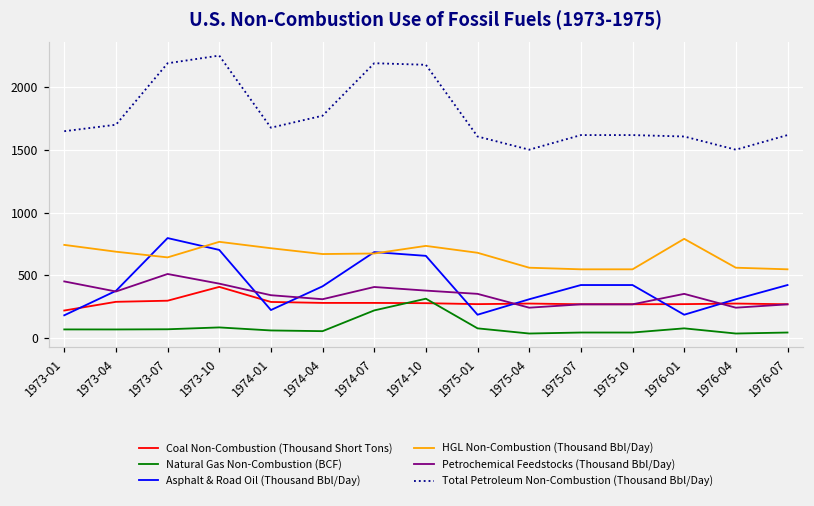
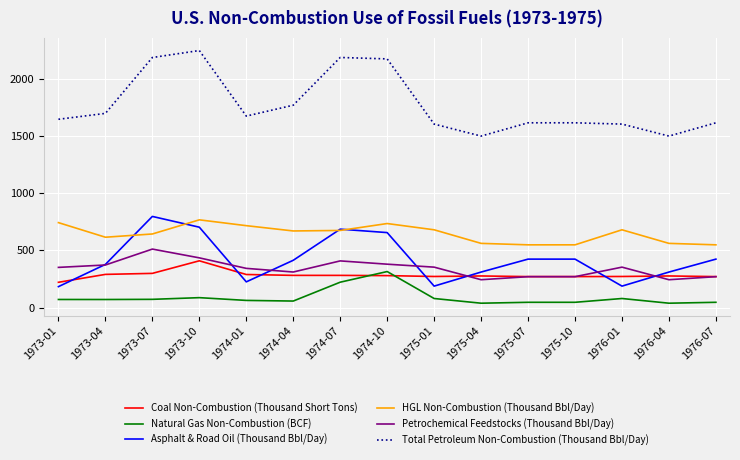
  {
    "Coal Non-Combustion (Thousand Short Tons)": {
      "1973-01": 220,
      "1973-04": 290,
      "1973-07": 300,
      "1973-10": 410,
      "1974-01": 290,
      "1974-04": 280,
      "1974-07": 280,
      "1974-10": 280,
      "1975-01": 270,
      "1975-04": 280,
      "1976-01": 270,
      "1976-04": 280
    },
    "Natural Gas Non-Combustion (BCF)": {
      "1973-01": 70,
      "1973-04": 70,
      "1973-07": 70,
      "1973-10": 90,
      "1974-01": 60,
      "1974-04": 60,
      "1974-07": 220,
      "1974-10": 320,
      "1975-01": 80,
      "1975-04": 40,
      "1975-07": 50,
      "1975-10": 50,
      "1976-01": 80,
      "1976-04": 40,
      "1976-07": 50
    },
    "Asphalt & Road Oil (Thousand Bbl/Day)": {
      "1973-01": 180,
      "1973-07": 800,
      "1973-10": 700,
      "1974-01": 230,
      "1974-04": 410,
      "1974-10": 660,
      "1975-01": 190,
      "1975-04": 310,
      "1975-07": 420,
      "1975-10": 420,
      "1976-01": 190,
      "1976-04": 310,
      "1976-07": 420
    },
    "HGL Non-Combustion (Thousand Bbl/Day)": {
      "1973-01": 740,
-     "1973-04": 690,
+     "1973-04": 620,
      "1973-07": 640,
      "1973-10": 770,
      "1974-01": 720,
      "1974-04": 670,
      "1974-10": 730,
      "1975-01": 680,
      "1975-04": 560,
      "1975-07": 550,
      "1975-10": 550,
-     "1976-01": 790,
+     "1976-01": 680,
      "1976-04": 560,
      "1976-07": 550
    },
    "Petrochemical Feedstocks (Thousand Bbl/Day)": {
-     "1973-01": 450,
+     "1973-01": 350,
      "1973-07": 510,
      "1973-10": 440,
      "1974-01": 340,
      "1974-04": 310,
      "1974-07": 410,
      "1974-10": 380,
      "1975-01": 350,
      "1975-04": 240,
      "1976-01": 350,
      "1976-04": 240
    },
    "Total Petroleum Non-Combustion (Thousand Bbl/Day)": {
      "1973-01": 1650,
      "1973-04": 1700,
      "1973-07": 2190,
      "1973-10": 2250,
      "1974-01": 1670,
      "1974-04": 1770,
      "1974-07": 2190,
      "1974-10": 2170,
      "1975-01": 1600,
      "1975-04": 1500,
      "1975-07": 1620,
      "1975-10": 1620,
      "1976-01": 1600,
      "1976-04": 1500,
      "1976-07": 1620
    }
  }
